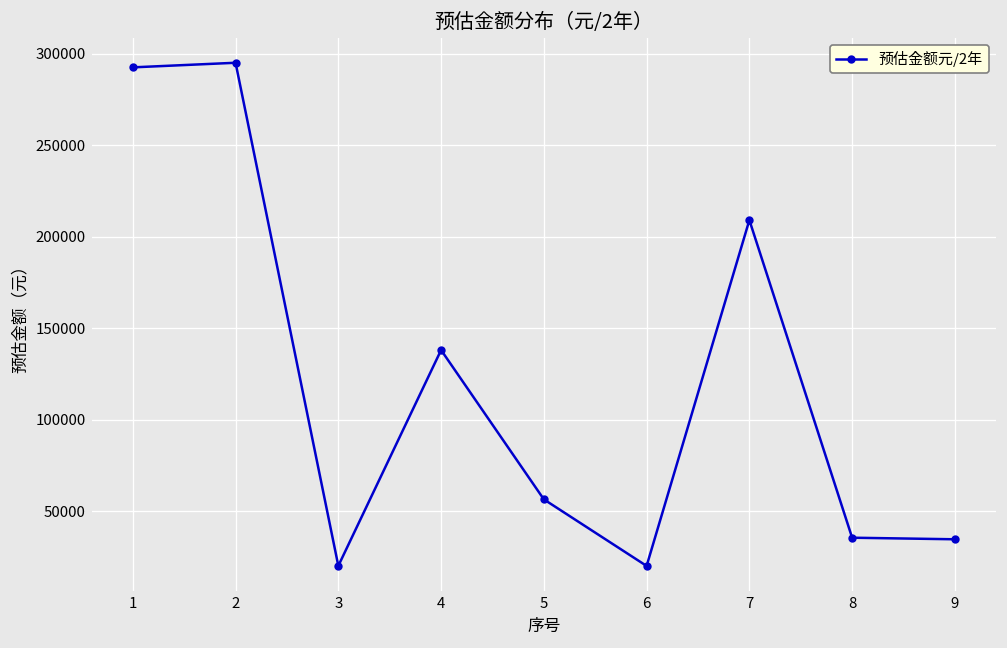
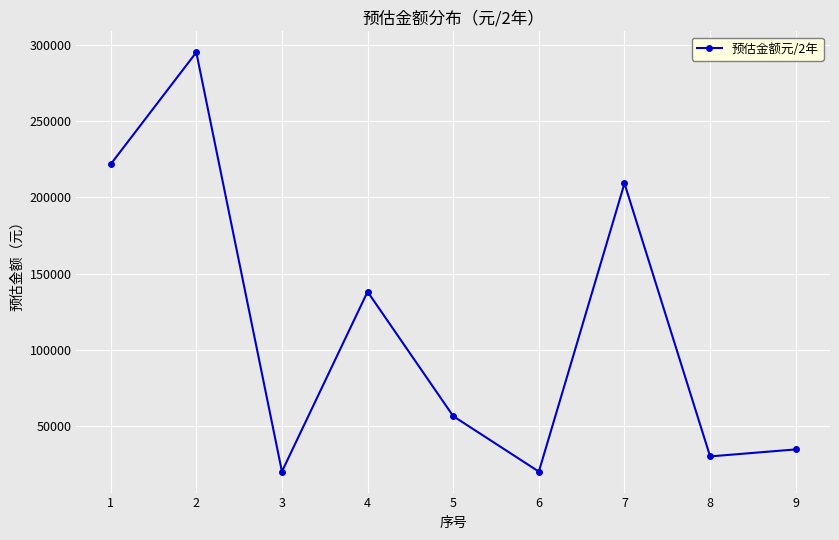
  {
-   "1": 293000,
+   "1": 222000,
    "2": 295000,
    "3": 20000,
    "4": 138000,
    "5": 57000,
    "6": 20000,
    "7": 209000,
-   "8": 36000,
+   "8": 30000,
    "9": 35000
  }
